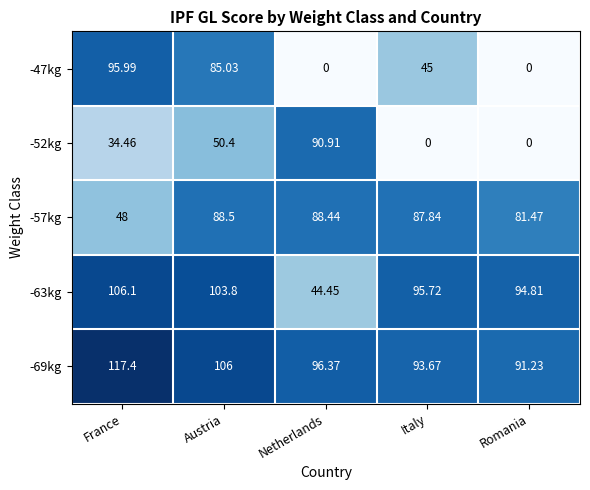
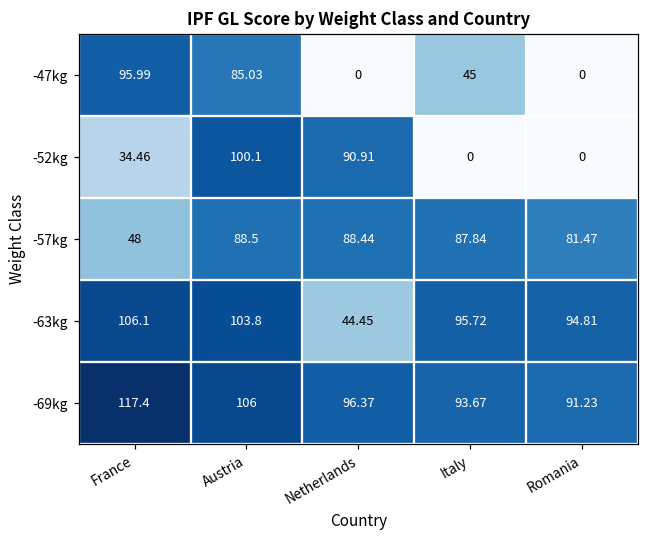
  {
    "-47kg": {
      "France": 95.99,
      "Austria": 85.03,
      "Netherlands": 0,
      "Italy": 45,
      "Romania": 0
    },
    "-52kg": {
      "France": 34.46,
-     "Austria": 50.4,
+     "Austria": 100.1,
      "Netherlands": 90.91,
      "Italy": 0,
      "Romania": 0
    },
    "-57kg": {
      "France": 48,
      "Austria": 88.5,
      "Netherlands": 88.44,
      "Italy": 87.84,
      "Romania": 81.47
    },
    "-63kg": {
      "France": 106.1,
      "Austria": 103.8,
      "Netherlands": 44.45,
      "Italy": 95.72,
      "Romania": 94.81
    },
    "-69kg": {
      "France": 117.4,
      "Austria": 106,
      "Netherlands": 96.37,
      "Italy": 93.67,
      "Romania": 91.23
    }
  }
